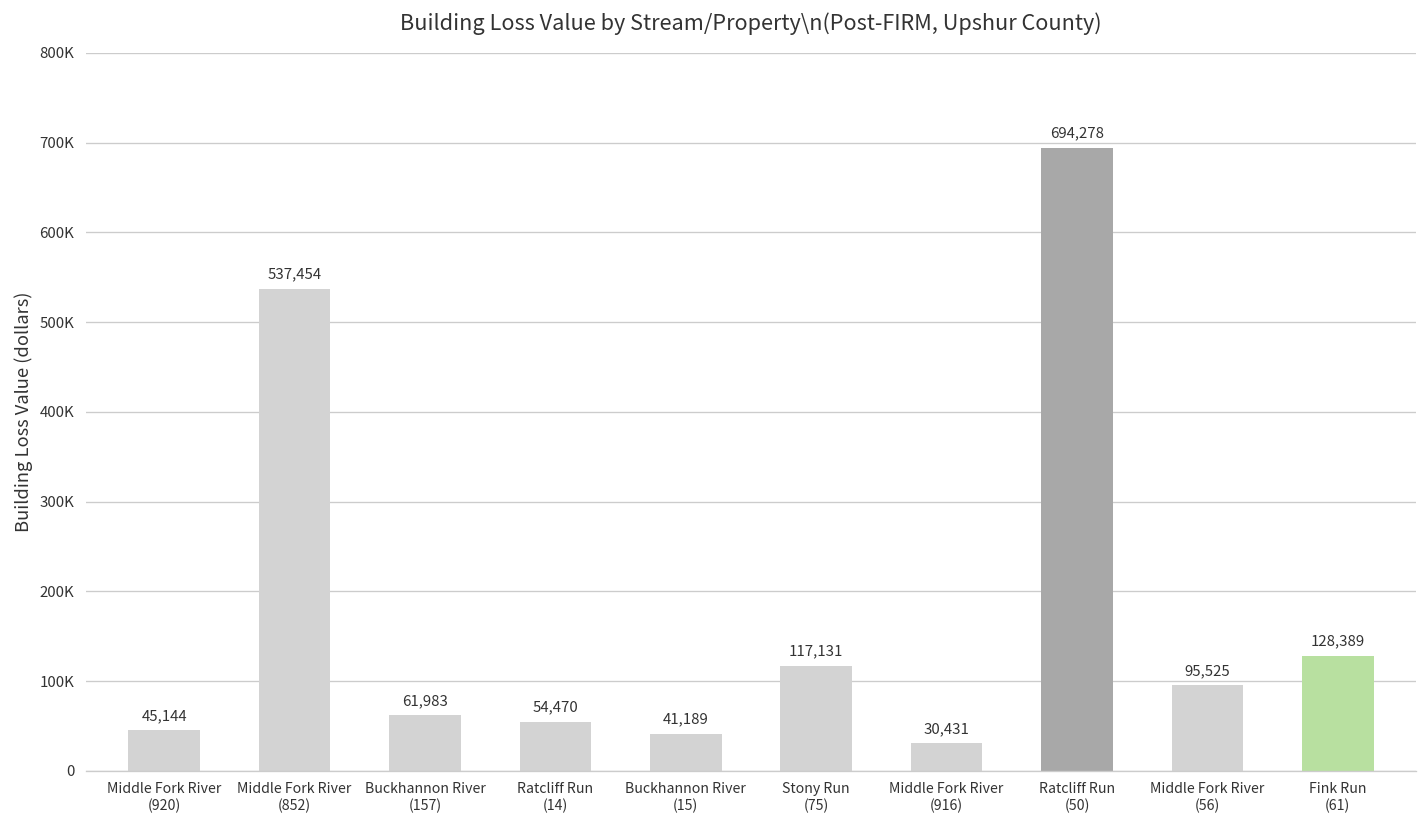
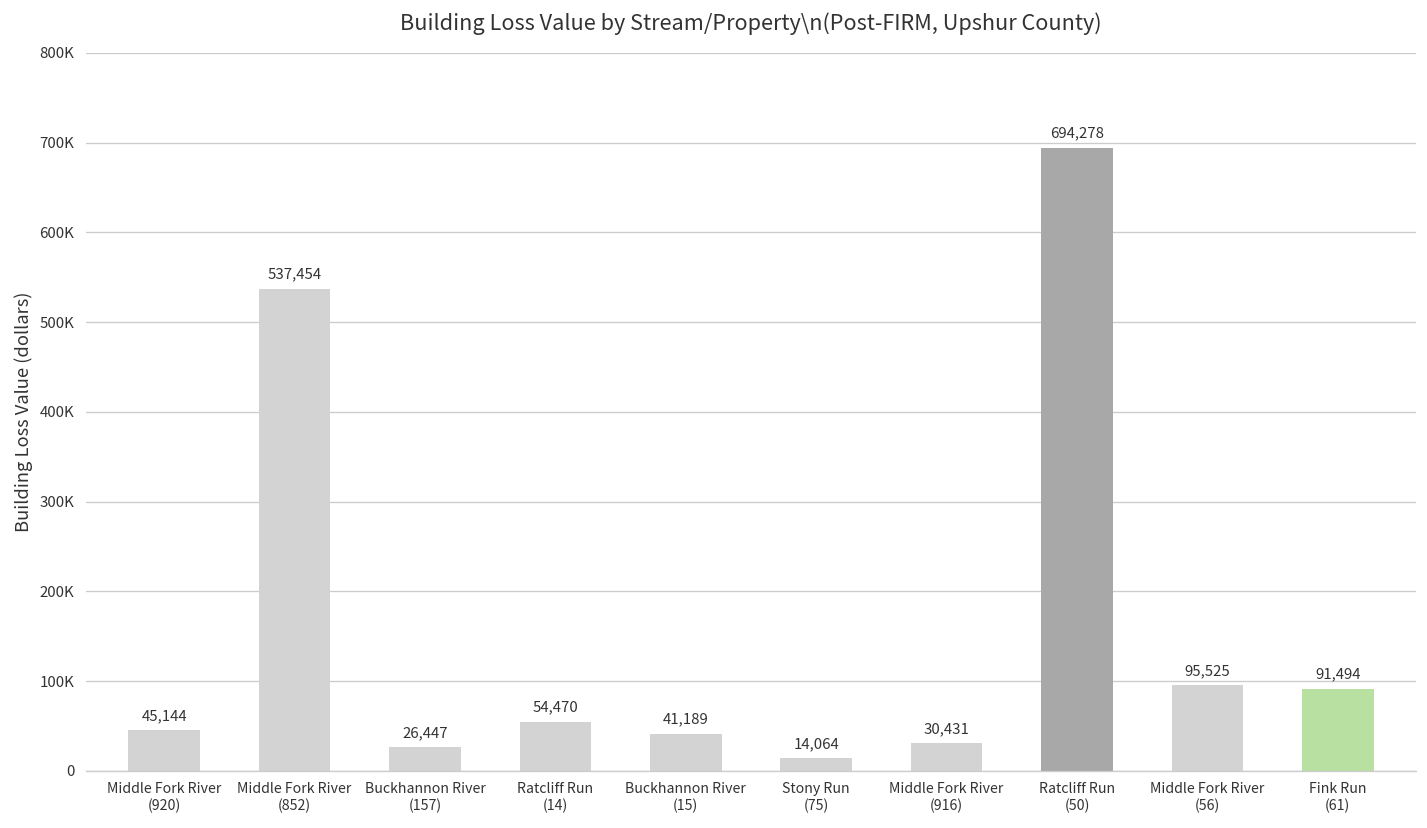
  {
    "Middle Fork River (920)": "45,144",
    "Middle Fork River (852)": "537,454",
-   "Buckhannon River (157)": "61,983",
+   "Buckhannon River (157)": "26,447",
    "Ratcliff Run (14)": "54,470",
    "Buckhannon River (15)": "41,189",
-   "Stony Run (75)": "117,131",
+   "Stony Run (75)": "14,064",
    "Middle Fork River (916)": "30,431",
    "Ratcliff Run (50)": "694,278",
    "Middle Fork River (56)": "95,525",
-   "Fink Run (61)": "128,389"
+   "Fink Run (61)": "91,494"
  }
